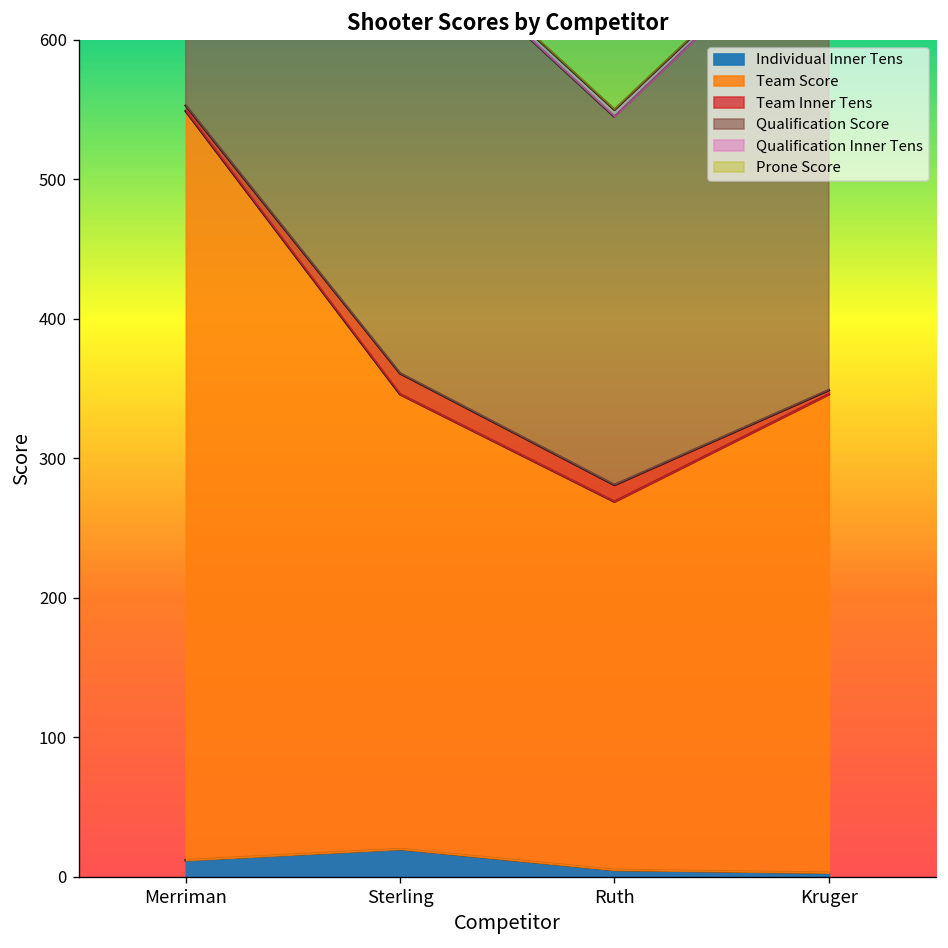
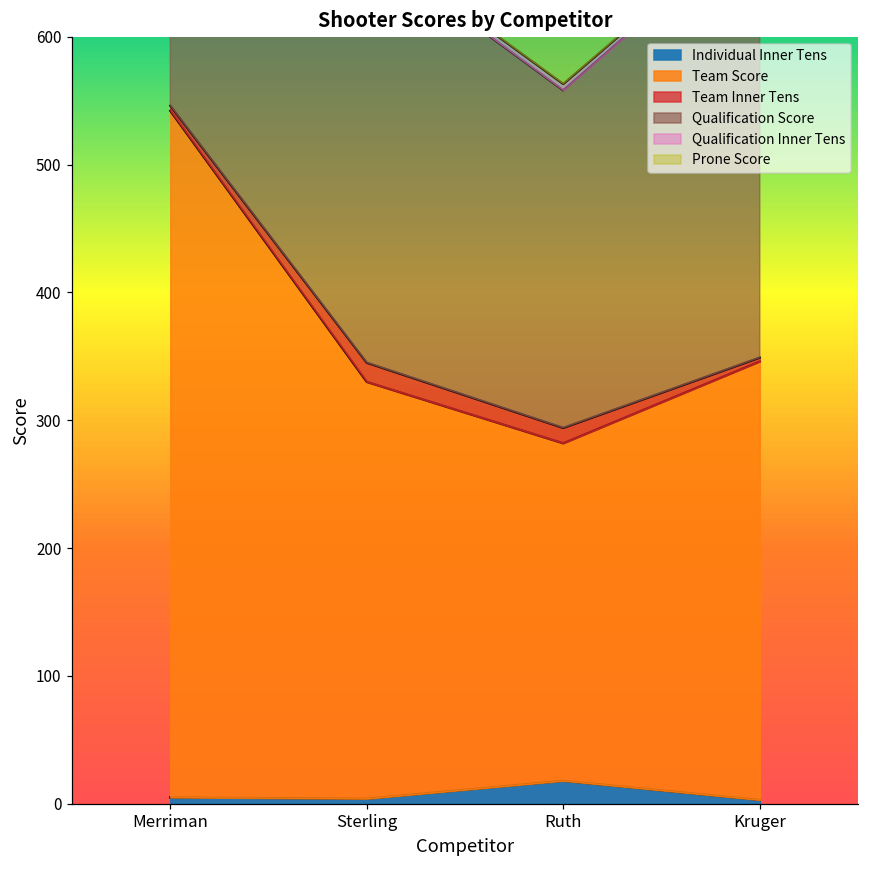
  {
    "Individual Inner Tens": {
-     "Merriman": 12,
-     "Sterling": 20,
-     "Ruth": 5,
+     "Merriman": 5,
+     "Sterling": 4,
+     "Ruth": 18,
      "Kruger": 3
    },
    "Team Score": {
      "Merriman": 537,
      "Sterling": 326,
      "Ruth": 264,
      "Kruger": 343
    },
    "Team Inner Tens": {
      "Merriman": 4,
      "Sterling": 15,
      "Ruth": 12,
      "Kruger": 3
    },
    "Qualification Score": {
      "Ruth": 264
    },
    "Qualification Inner Tens": {
      "Ruth": 5
    }
  }
